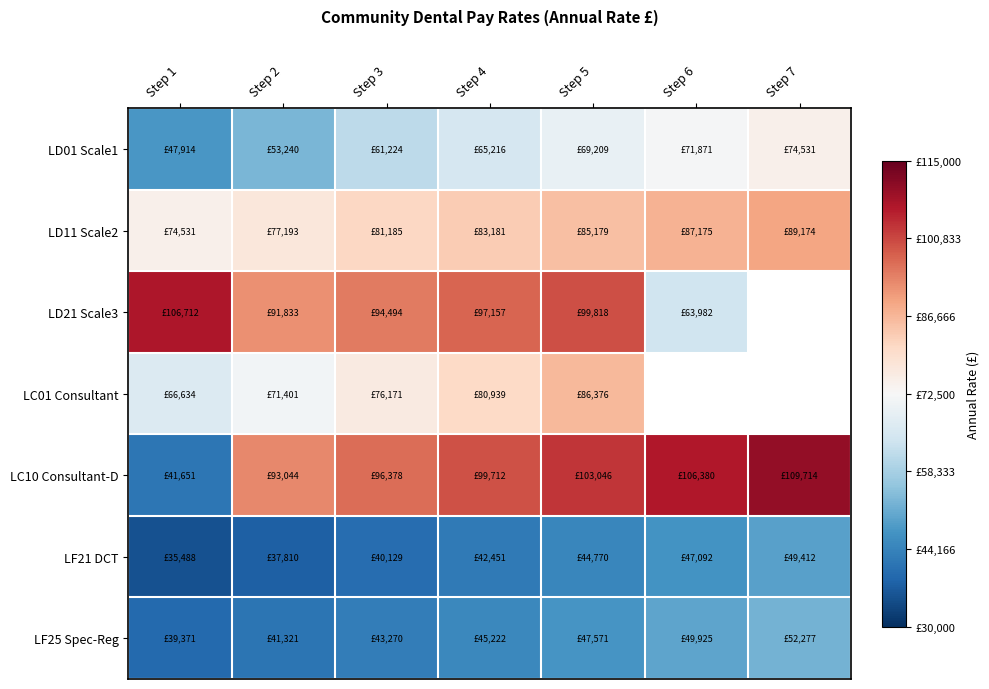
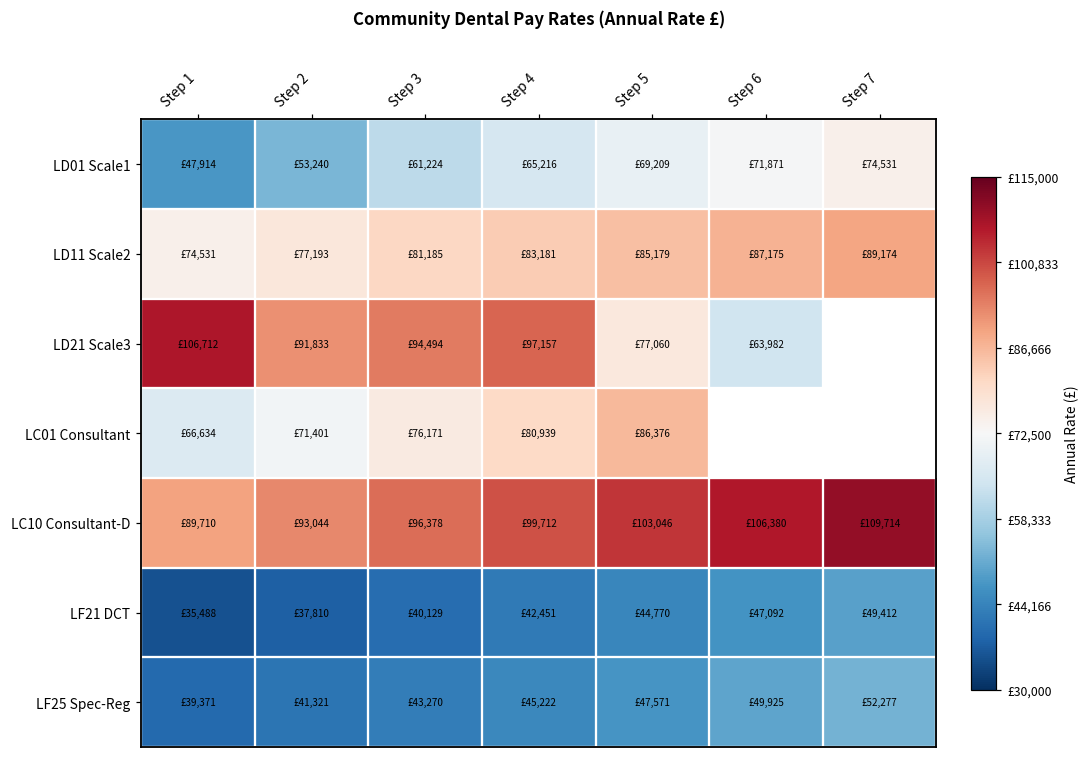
  {
    "LD01 Scale1": {
      "Step 1": "£47,914",
      "Step 2": "£53,240",
      "Step 3": "£61,224",
      "Step 4": "£65,216",
      "Step 5": "£69,209",
      "Step 6": "£71,871",
      "Step 7": "£74,531"
    },
    "LD11 Scale2": {
      "Step 1": "£74,531",
      "Step 2": "£77,193",
      "Step 3": "£81,185",
      "Step 4": "£83,181",
      "Step 5": "£85,179",
      "Step 6": "£87,175",
      "Step 7": "£89,174"
    },
    "LD21 Scale3": {
      "Step 1": "£106,712",
      "Step 2": "£91,833",
      "Step 3": "£94,494",
      "Step 4": "£97,157",
-     "Step 5": "£99,818",
+     "Step 5": "£77,060",
      "Step 6": "£63,982"
    },
    "LC01 Consultant": {
      "Step 1": "£66,634",
      "Step 2": "£71,401",
      "Step 3": "£76,171",
      "Step 4": "£80,939",
      "Step 5": "£86,376"
    },
    "LC10 Consultant-D": {
-     "Step 1": "£41,651",
+     "Step 1": "£89,710",
      "Step 2": "£93,044",
      "Step 3": "£96,378",
      "Step 4": "£99,712",
      "Step 5": "£103,046",
      "Step 6": "£106,380",
      "Step 7": "£109,714"
    },
    "LF21 DCT": {
      "Step 1": "£35,488",
      "Step 2": "£37,810",
      "Step 3": "£40,129",
      "Step 4": "£42,451",
      "Step 5": "£44,770",
      "Step 6": "£47,092",
      "Step 7": "£49,412"
    },
    "LF25 Spec-Reg": {
      "Step 1": "£39,371",
      "Step 2": "£41,321",
      "Step 3": "£43,270",
      "Step 4": "£45,222",
      "Step 5": "£47,571",
      "Step 6": "£49,925",
      "Step 7": "£52,277"
    }
  }
